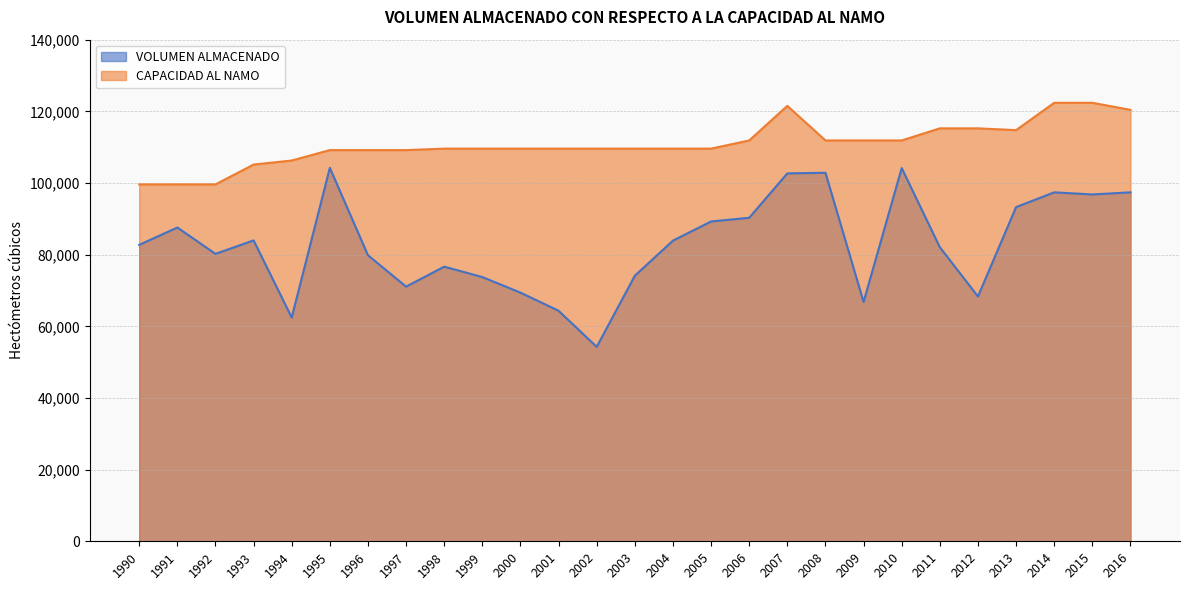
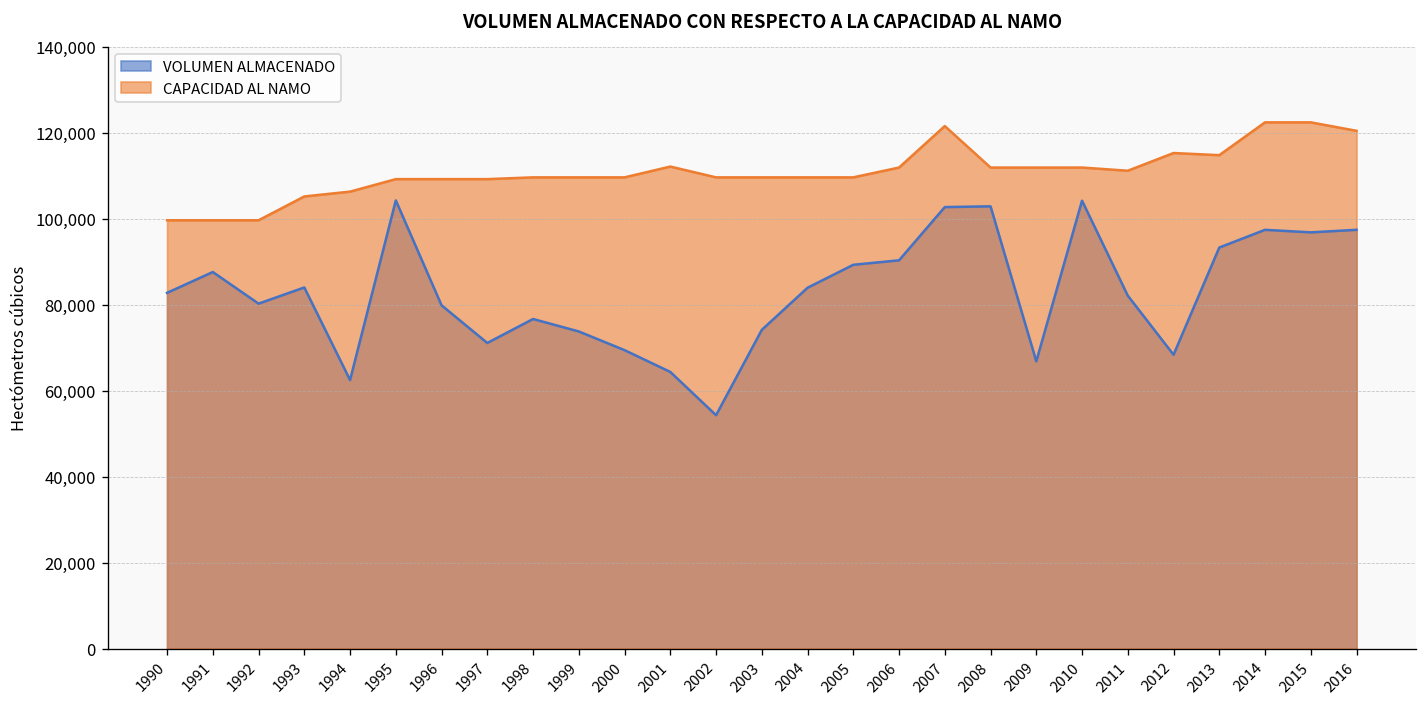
  {
    "VOLUMEN ALMACENADO": {
      "1990": "83,000",
      "1991": "88,000",
      "1992": "80,000",
      "1993": "84,000",
      "1994": "62,000",
      "1995": "104,000",
      "1996": "80,000",
      "1997": "71,000",
      "1998": "77,000",
      "1999": "74,000",
      "2000": "69,000",
      "2001": "64,000",
      "2002": "54,000",
      "2003": "74,000",
      "2004": "84,000",
      "2005": "89,000",
      "2006": "90,000",
      "2007": "103,000",
      "2008": "103,000",
      "2009": "67,000",
      "2010": "104,000",
      "2011": "82,000",
      "2012": "68,000",
      "2013": "93,000",
      "2014": "97,000",
      "2015": "97,000",
      "2016": "97,000"
    },
    "CAPACIDAD AL NAMO": {
      "1990": "100,000",
      "1991": "100,000",
      "1992": "100,000",
      "1993": "105,000",
      "1994": "106,000",
      "1995": "109,000",
      "1996": "109,000",
      "1997": "109,000",
      "1998": "110,000",
      "1999": "110,000",
      "2000": "110,000",
-     "2001": "110,000",
+     "2001": "112,000",
      "2002": "110,000",
      "2003": "110,000",
      "2004": "110,000",
      "2005": "110,000",
      "2006": "112,000",
      "2007": "122,000",
      "2008": "112,000",
      "2009": "112,000",
      "2010": "112,000",
-     "2011": "115,000",
+     "2011": "111,000",
      "2012": "115,000",
      "2013": "115,000",
      "2014": "122,000",
      "2015": "122,000",
      "2016": "120,000"
    }
  }
